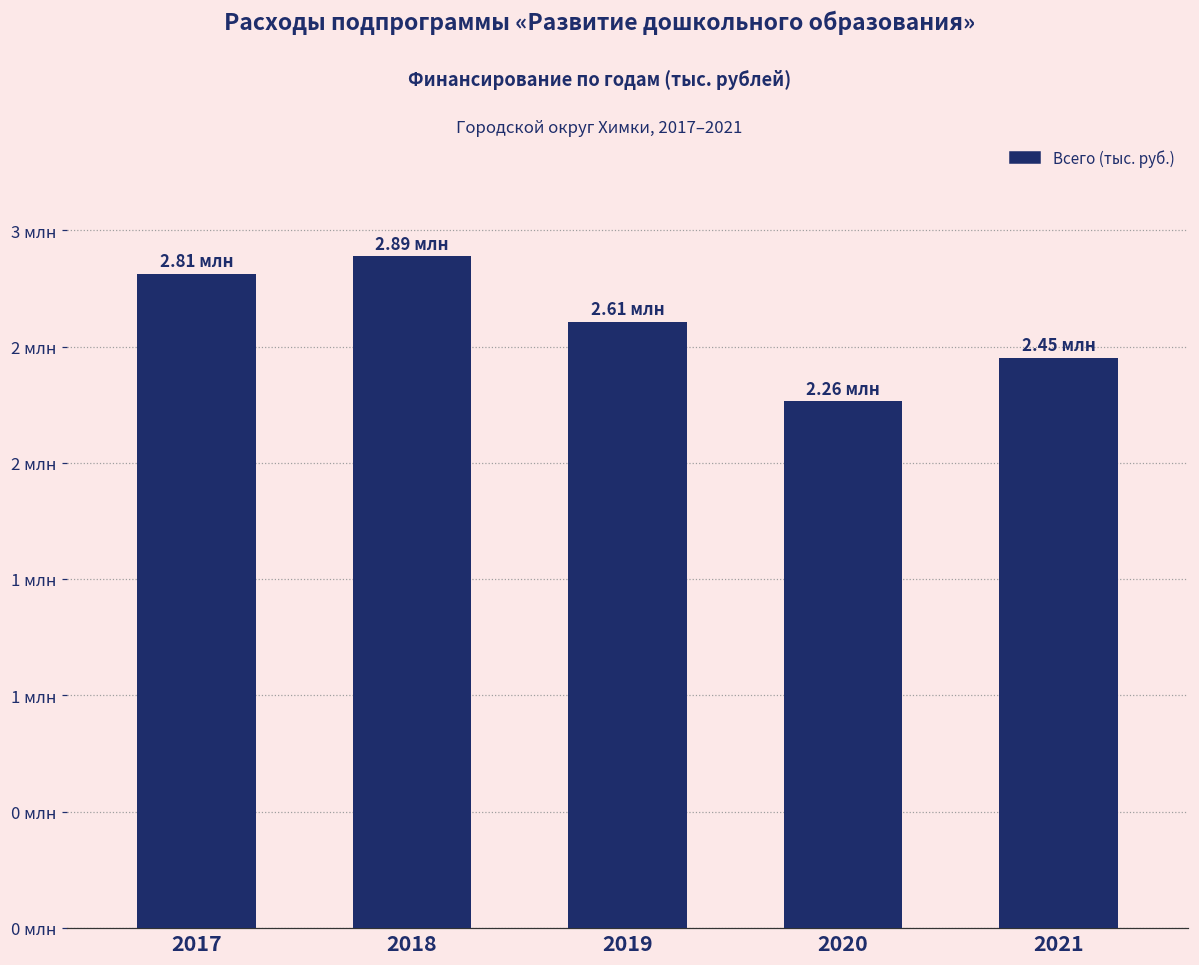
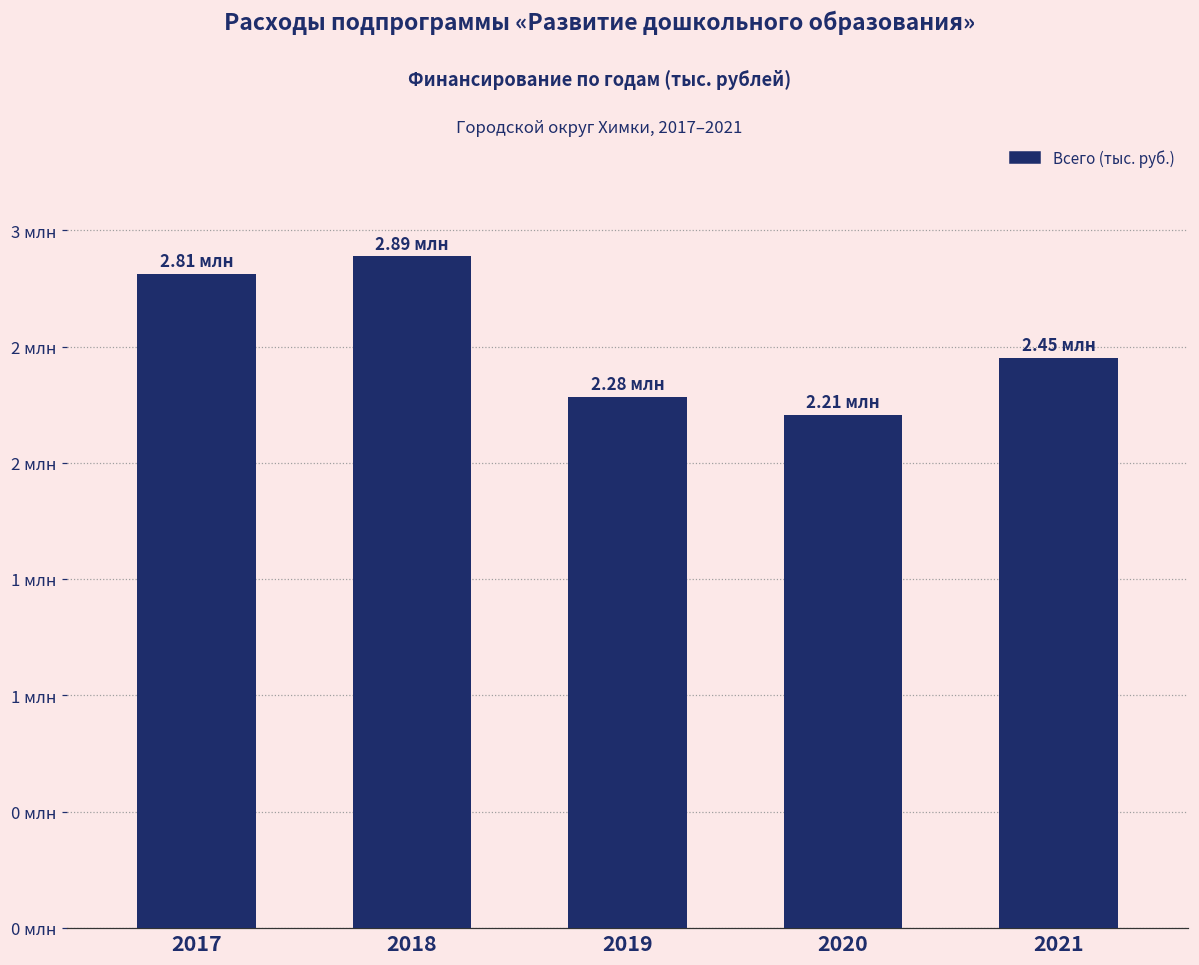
  {
-   "2019": 2.61,
-   "2020": 2.26
+   "2019": 2.28,
+   "2020": 2.21
  }
